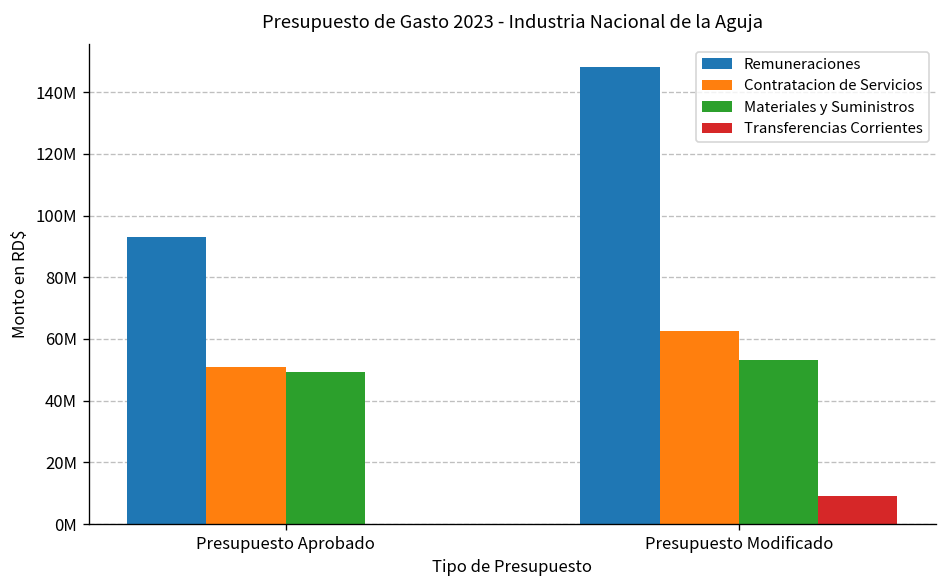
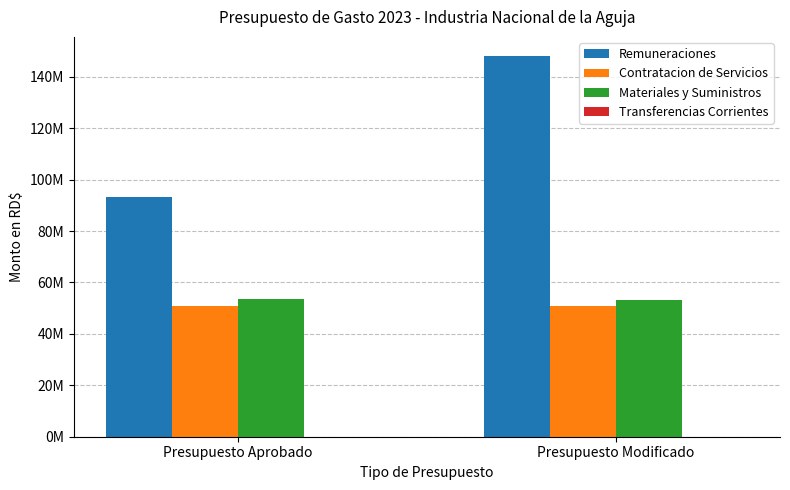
  {
    "Remuneraciones": {
      "Presupuesto Aprobado": 93000000,
      "Presupuesto Modificado": 148000000
    },
    "Contratacion de Servicios": {
      "Presupuesto Aprobado": 51000000,
-     "Presupuesto Modificado": 63000000
+     "Presupuesto Modificado": 51000000
    },
    "Materiales y Suministros": {
-     "Presupuesto Aprobado": 49000000,
+     "Presupuesto Aprobado": 54000000,
      "Presupuesto Modificado": 53000000
    },
    "Transferencias Corrientes": {
      "Presupuesto Aprobado": 0,
-     "Presupuesto Modificado": 9000000
+     "Presupuesto Modificado": 0
    }
  }
